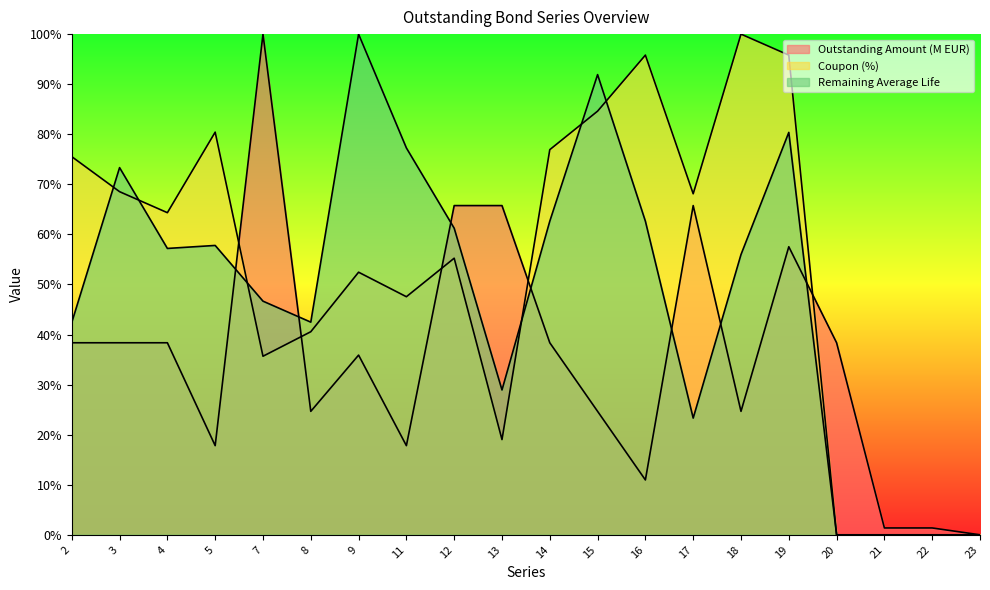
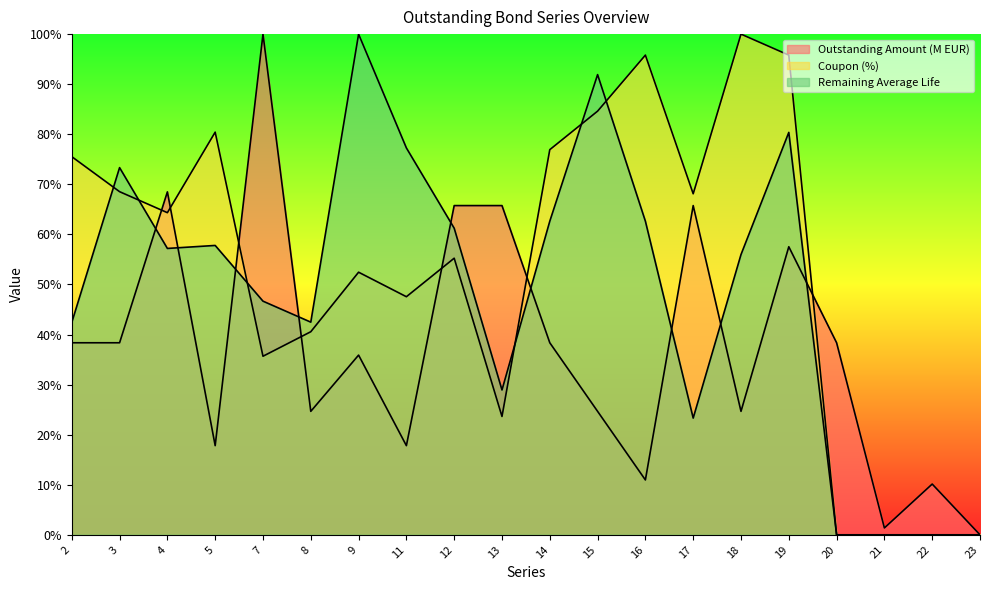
  {
    "Outstanding Amount (M EUR)": {
      "2": "38%",
      "3": "38%",
-     "4": "38%",
+     "4": "68%",
      "5": "18%",
      "7": "100%",
      "8": "25%",
      "9": "36%",
      "11": "18%",
      "12": "66%",
      "13": "66%",
      "14": "38%",
      "15": "25%",
      "16": "11%",
      "17": "66%",
      "18": "25%",
      "19": "58%",
      "20": "38%",
      "21": "1%",
-     "22": "1%"
+     "22": "10%"
    },
    "Coupon (%)": {
      "2": "76%",
      "3": "69%",
      "4": "64%",
      "5": "80%",
      "7": "36%",
      "8": "41%",
      "9": "52%",
      "11": "48%",
      "12": "55%",
-     "13": "19%",
+     "13": "24%",
      "14": "77%",
      "15": "85%",
      "16": "96%",
      "17": "68%",
      "18": "100%"
    },
    "Remaining Average Life": {
      "2": "42%",
      "3": "73%",
      "4": "57%",
      "5": "58%",
      "7": "47%",
      "8": "42%",
      "9": "100%",
      "11": "77%",
      "12": "61%",
      "13": "29%",
      "14": "63%",
      "15": "92%",
      "16": "63%",
      "17": "23%",
      "18": "56%",
      "19": "80%"
    }
  }
